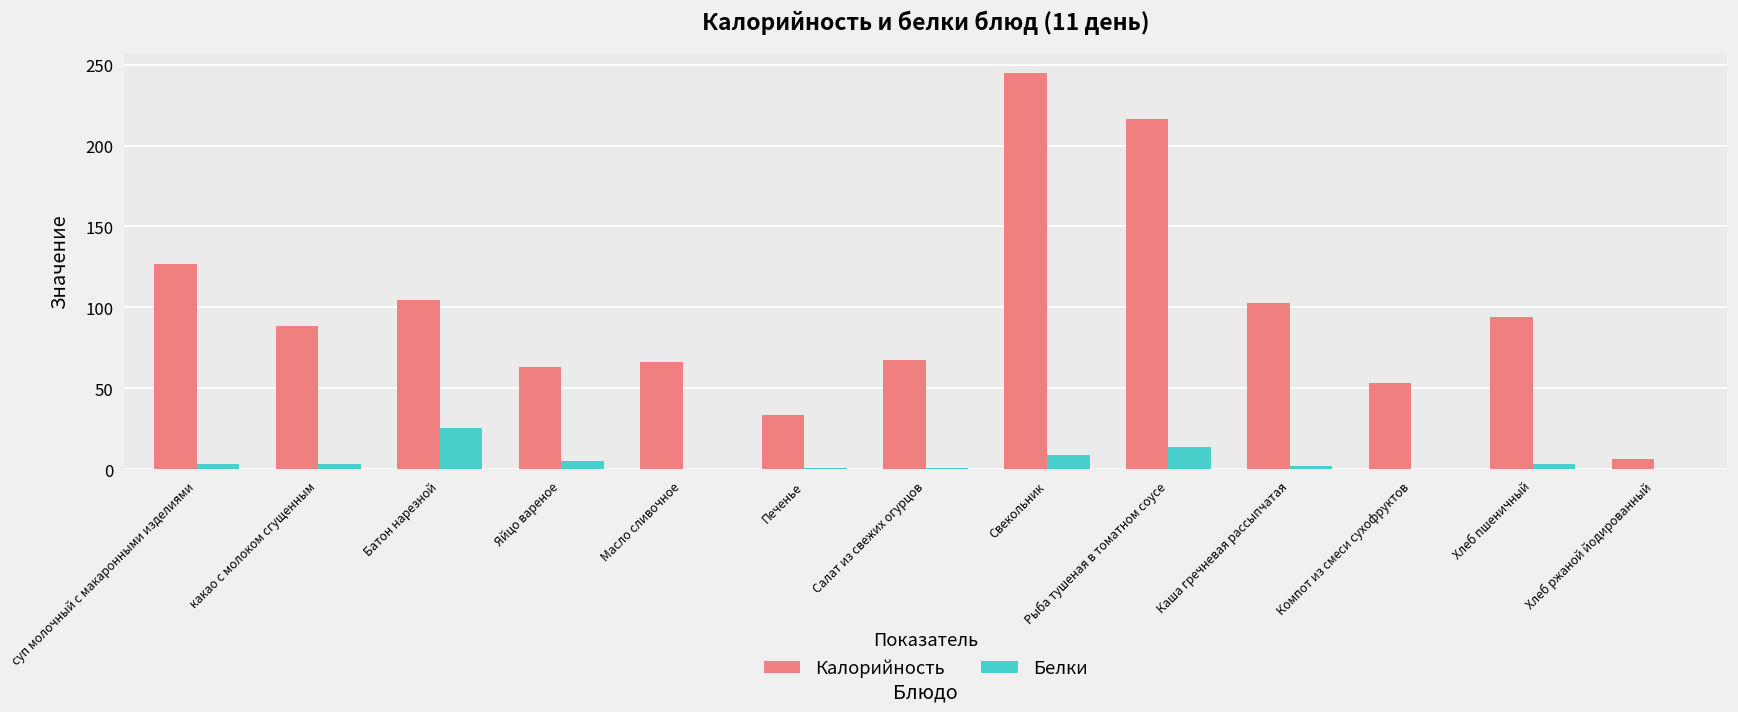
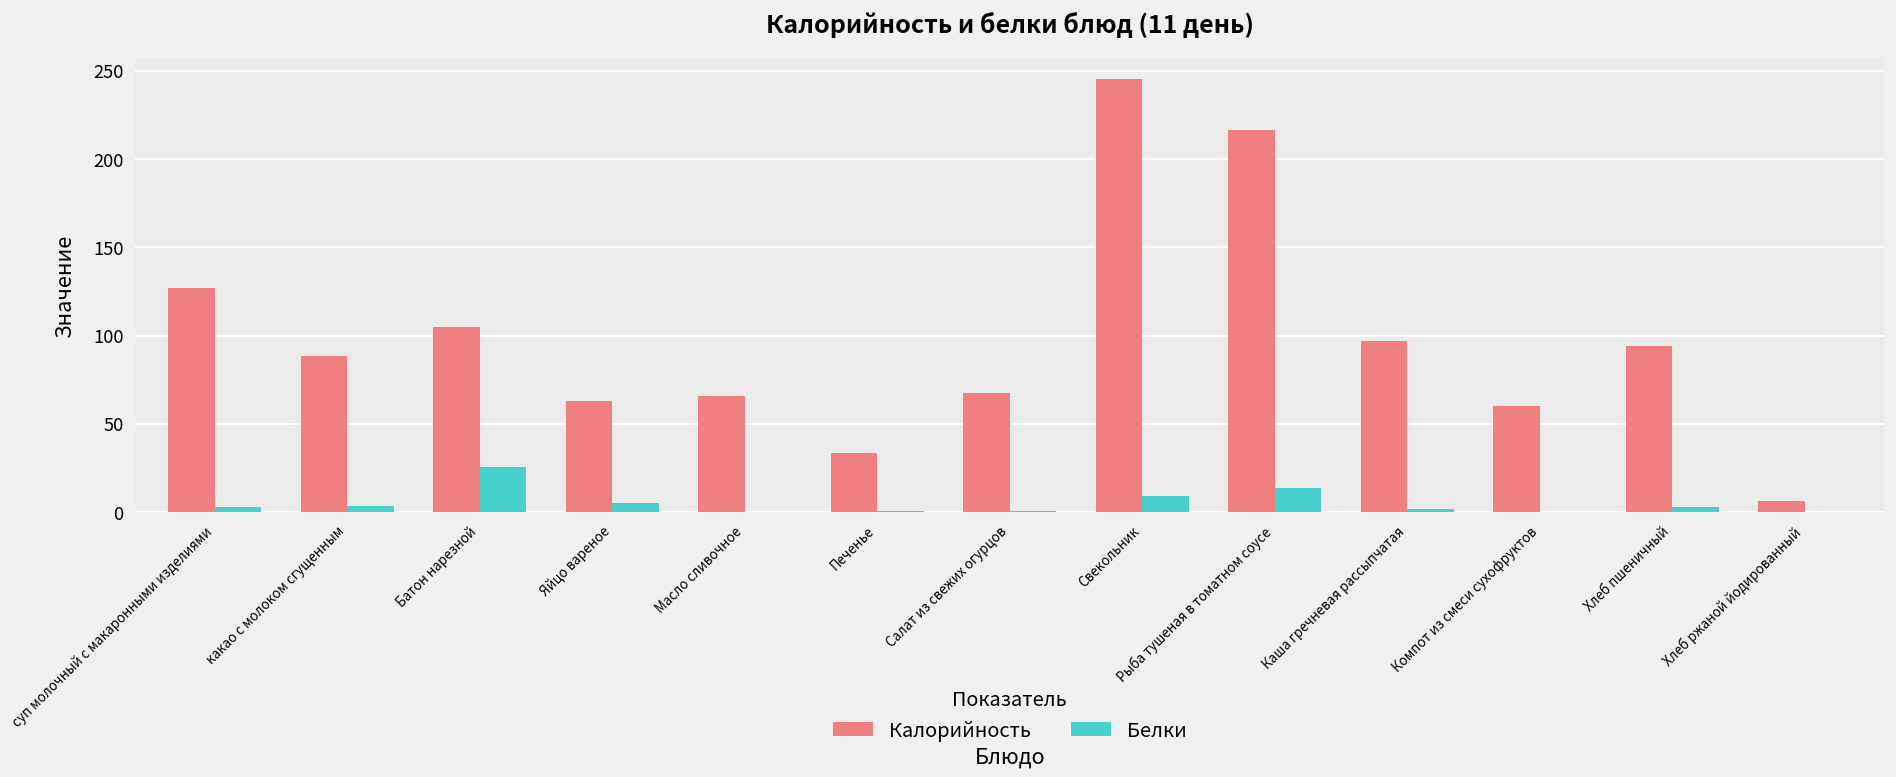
  {
    "Калорийность": {
      "суп молочный с макаронными изделиями": 127,
      "какао с молоком сгущенным": 89,
      "Батон нарезной": 105,
      "Яйцо вареное": 63,
      "Масло сливочное": 66,
      "Печенье": 33,
      "Салат из свежих огурцов": 67,
      "Свекольник": 245,
      "Рыба тушеная в томатном соусе": 216,
-     "Каша гречневая рассыпчатая": 103,
-     "Компот из смеси сухофруктов": 53,
+     "Каша гречневая рассыпчатая": 97,
+     "Компот из смеси сухофруктов": 60,
      "Хлеб пшеничный": 94,
      "Хлеб ржаной йодированный": 7
    },
    "Белки": {
      "суп молочный с макаронными изделиями": 3,
      "какао с молоком сгущенным": 3,
      "Батон нарезной": 26,
      "Яйцо вареное": 5,
      "Свекольник": 9,
      "Рыба тушеная в томатном соусе": 14,
      "Каша гречневая рассыпчатая": 2,
      "Хлеб пшеничный": 3
    }
  }
